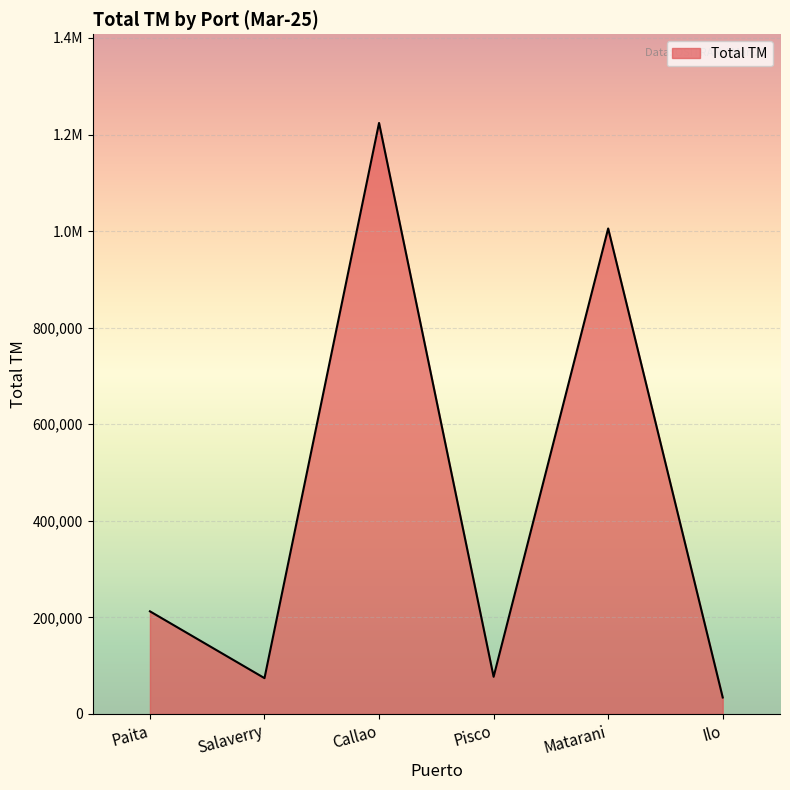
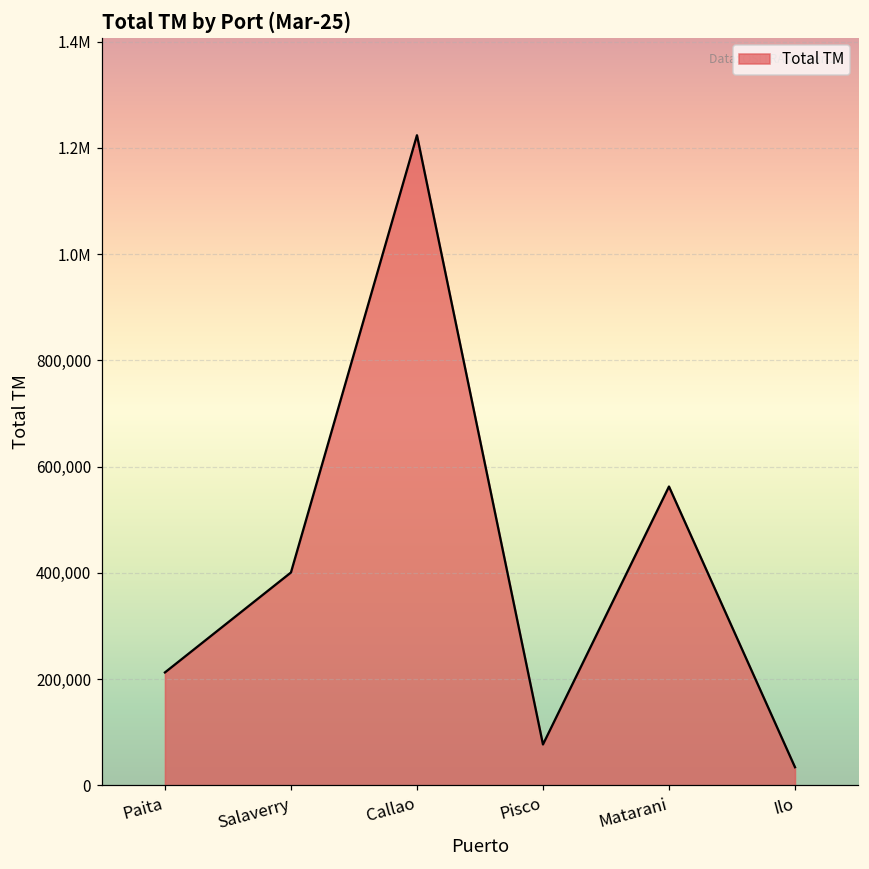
  {
    "Paita": "210,000",
-   "Salaverry": "70,000",
+   "Salaverry": "400,000",
    "Callao": "1,220,000",
    "Pisco": "80,000",
-   "Matarani": "1,010,000",
+   "Matarani": "560,000",
    "Ilo": "30,000"
  }
